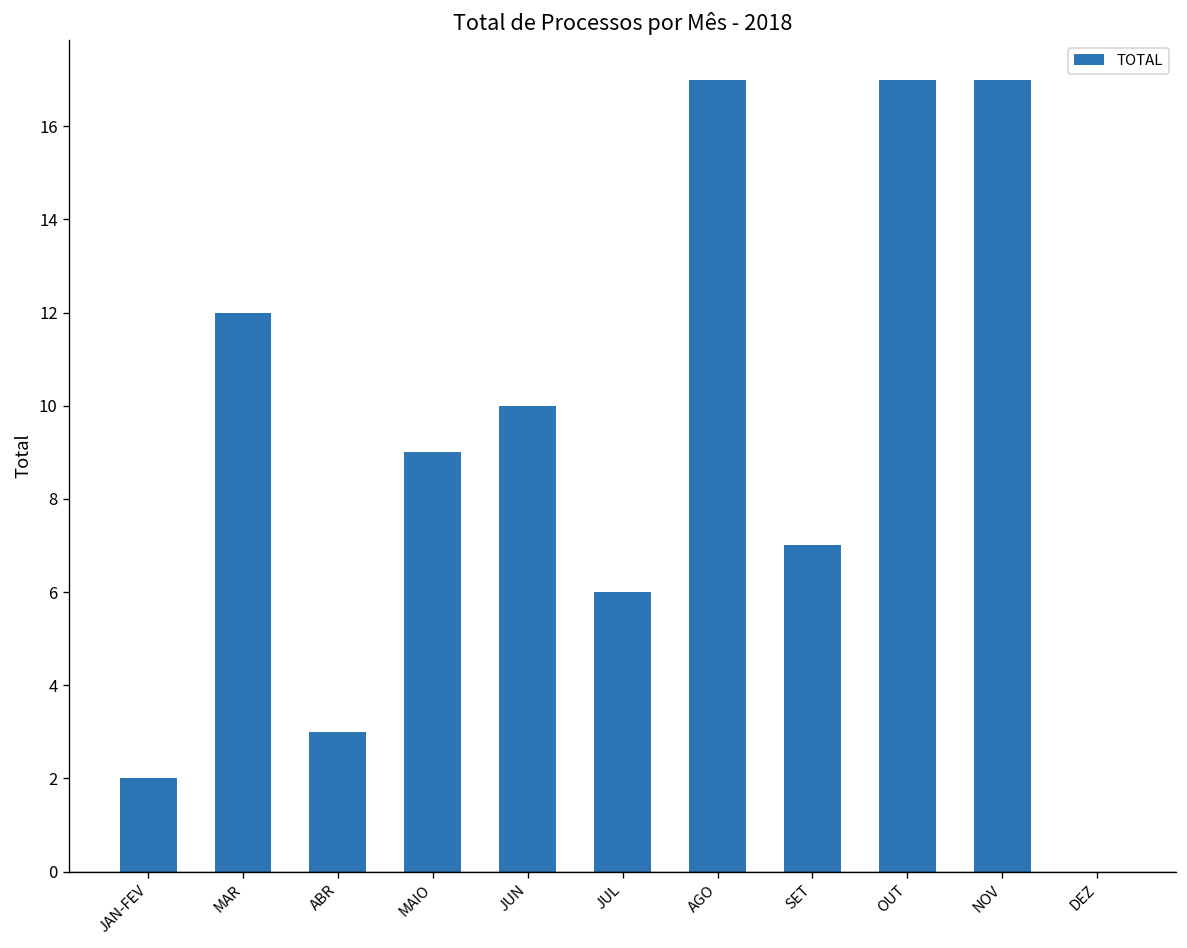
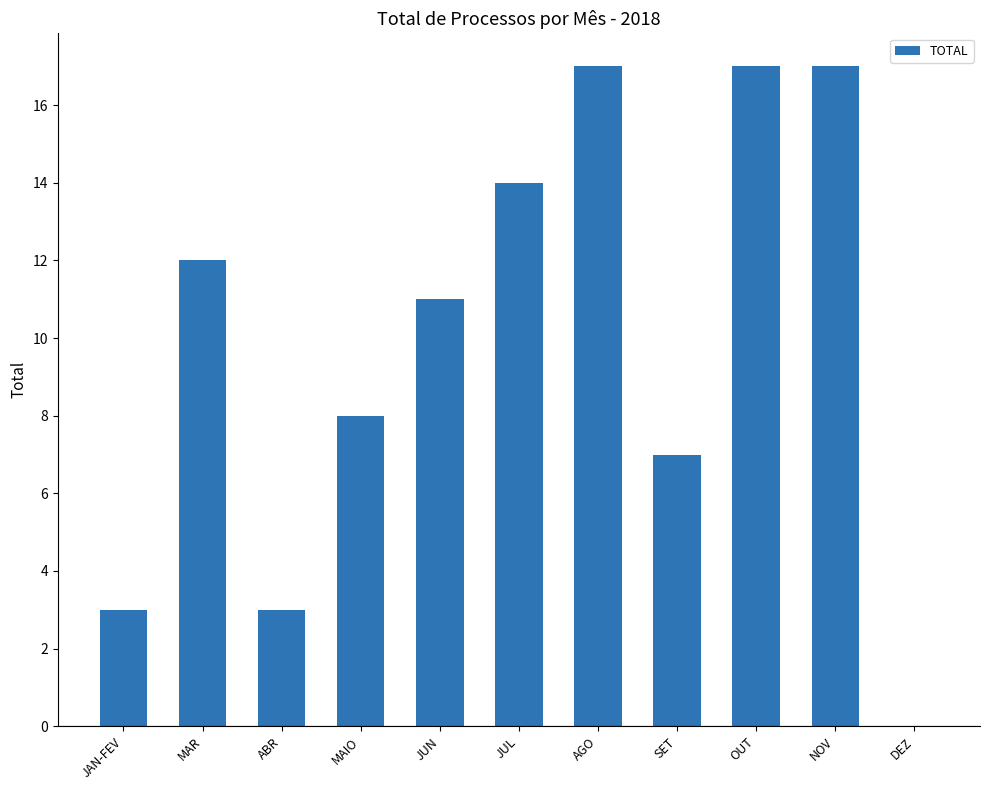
  {
-   "JAN-FEV": 2,
+   "JAN-FEV": 3,
    "MAR": 12,
    "ABR": 3,
-   "MAIO": 9,
-   "JUN": 10,
-   "JUL": 6,
+   "MAIO": 8,
+   "JUN": 11,
+   "JUL": 14,
    "AGO": 17,
    "SET": 7,
    "OUT": 17,
    "NOV": 17,
    "DEZ": 0
  }
